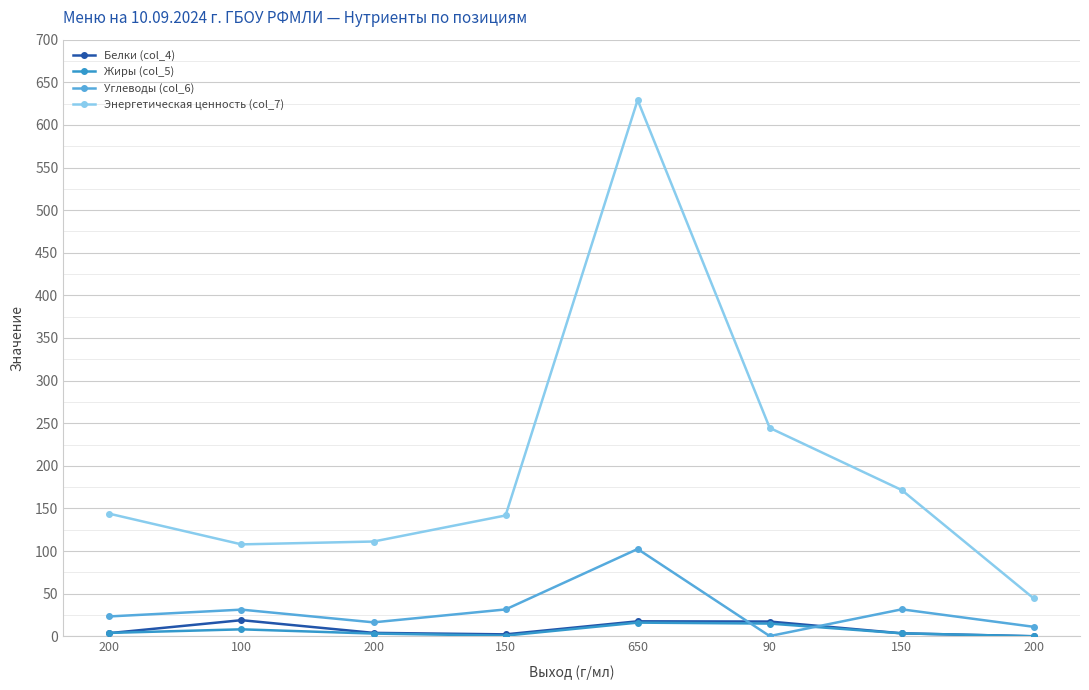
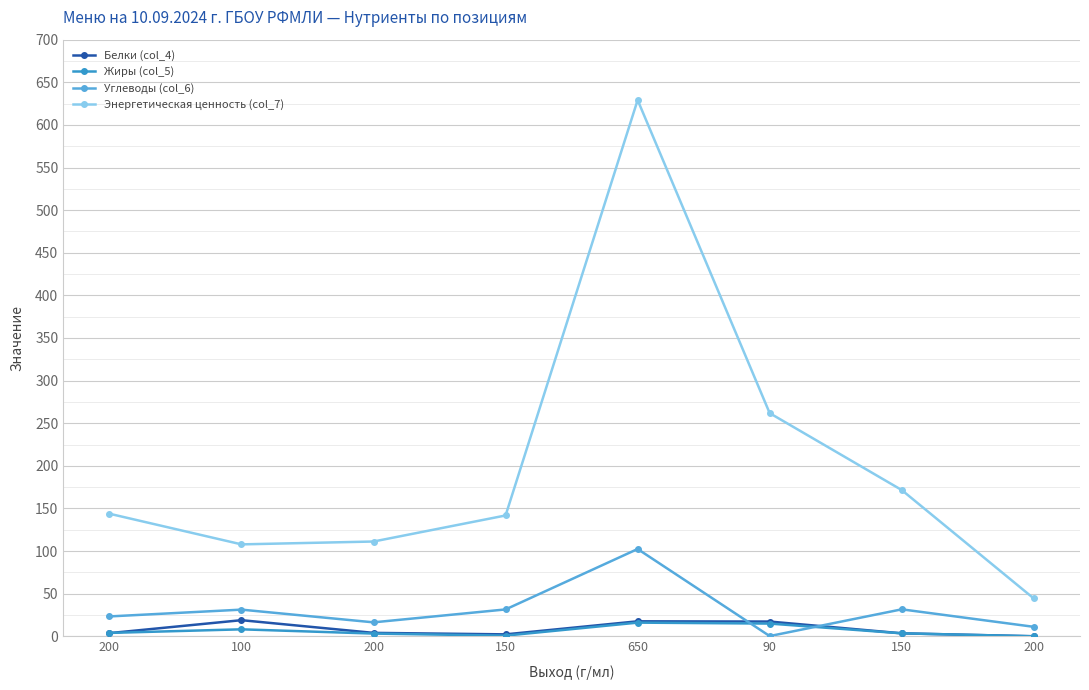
  {
    "Белки (col_4)": {
      "100": 20
    },
    "Энергетическая ценность (col_7)": {
      "100": 110,
      "650": 630,
-     "90": 240
+     "90": 260
    }
  }
